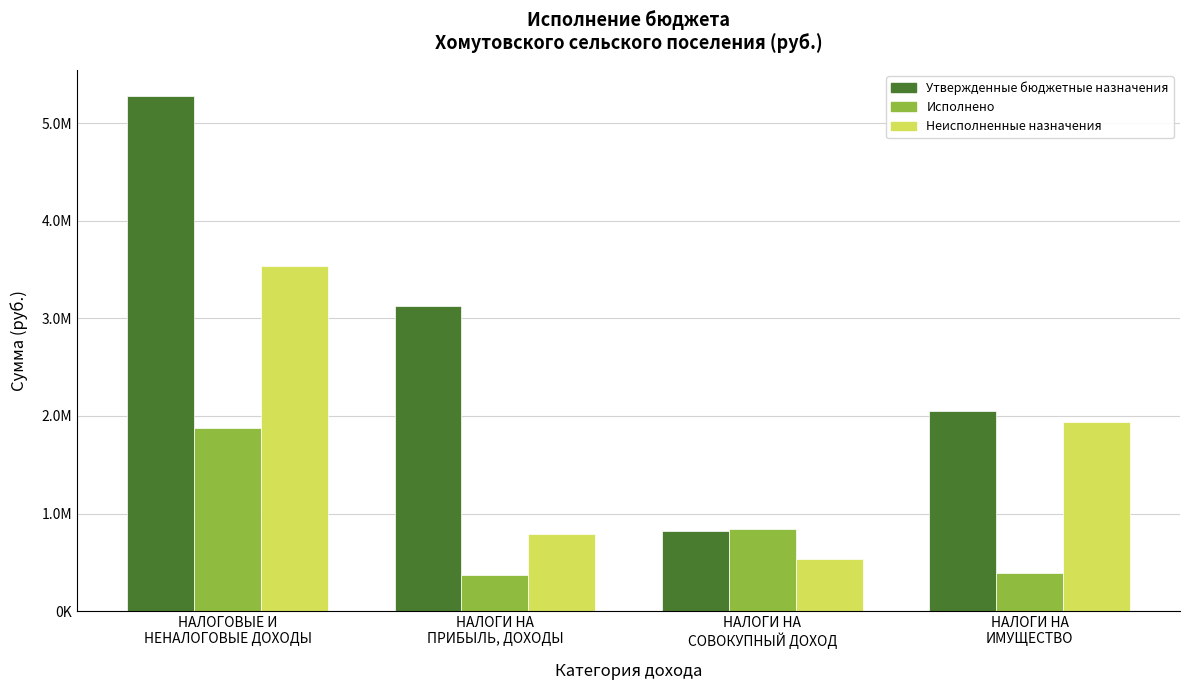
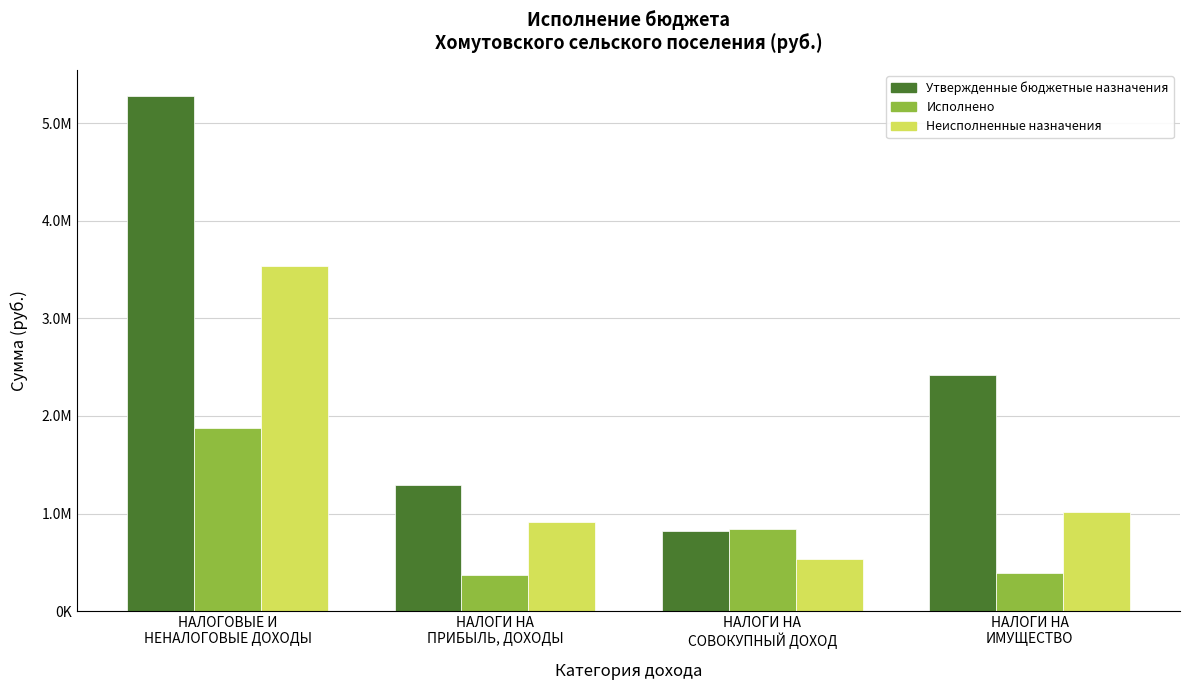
  {
    "Утвержденные бюджетные назначения": {
      "НАЛОГОВЫЕ И НЕНАЛОГОВЫЕ ДОХОДЫ": 5300000,
-     "НАЛОГИ НА ПРИБЫЛЬ, ДОХОДЫ": 3100000,
+     "НАЛОГИ НА ПРИБЫЛЬ, ДОХОДЫ": 1300000,
      "НАЛОГИ НА СОВОКУПНЫЙ ДОХОД": 800000,
-     "НАЛОГИ НА ИМУЩЕСТВО": 2000000
+     "НАЛОГИ НА ИМУЩЕСТВО": 2400000
    },
    "Исполнено": {
      "НАЛОГОВЫЕ И НЕНАЛОГОВЫЕ ДОХОДЫ": 1900000,
      "НАЛОГИ НА ПРИБЫЛЬ, ДОХОДЫ": 400000,
      "НАЛОГИ НА СОВОКУПНЫЙ ДОХОД": 800000,
      "НАЛОГИ НА ИМУЩЕСТВО": 400000
    },
    "Неисполненные назначения": {
      "НАЛОГОВЫЕ И НЕНАЛОГОВЫЕ ДОХОДЫ": 3500000,
-     "НАЛОГИ НА ПРИБЫЛЬ, ДОХОДЫ": 800000,
+     "НАЛОГИ НА ПРИБЫЛЬ, ДОХОДЫ": 900000,
      "НАЛОГИ НА СОВОКУПНЫЙ ДОХОД": 500000,
-     "НАЛОГИ НА ИМУЩЕСТВО": 1900000
+     "НАЛОГИ НА ИМУЩЕСТВО": 1000000
    }
  }
